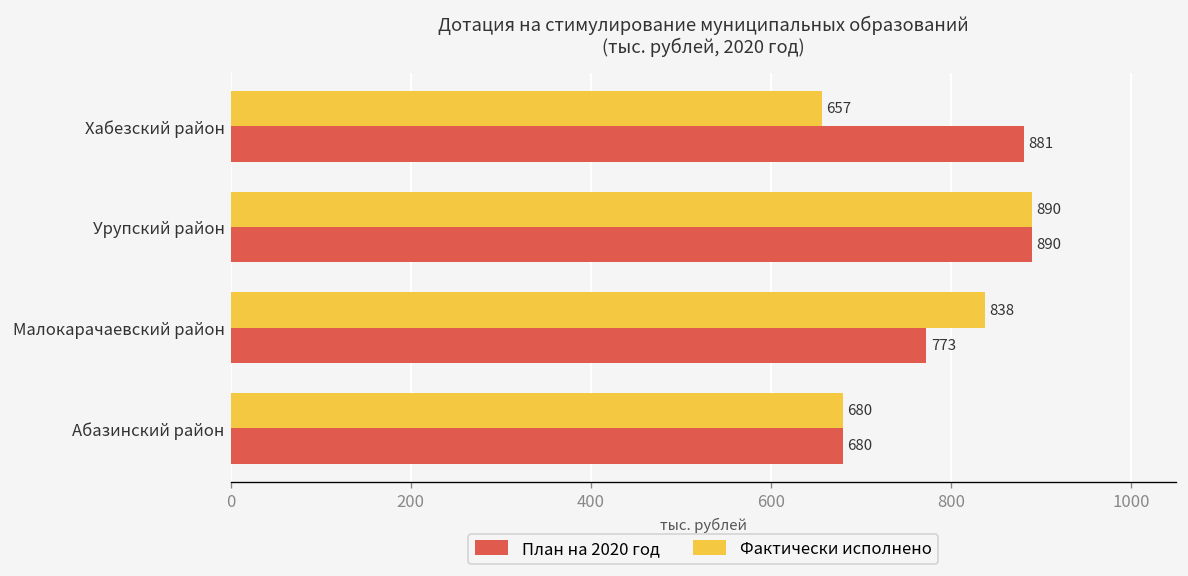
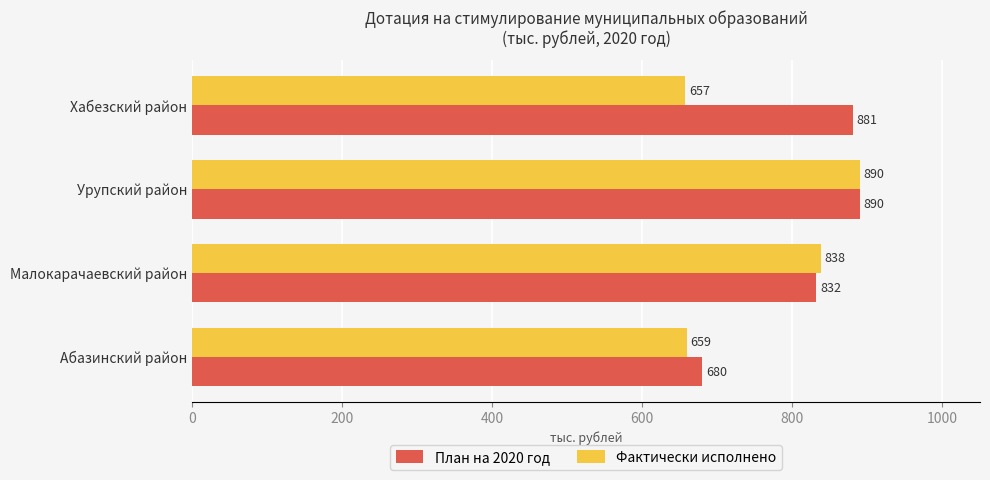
  {
    "План на 2020 год": {
      "Хабезский район": 881,
      "Урупский район": 890,
-     "Малокарачаевский район": 773,
+     "Малокарачаевский район": 832,
      "Абазинский район": 680
    },
    "Фактически исполнено": {
      "Хабезский район": 657,
      "Урупский район": 890,
      "Малокарачаевский район": 838,
-     "Абазинский район": 680
+     "Абазинский район": 659
    }
  }
